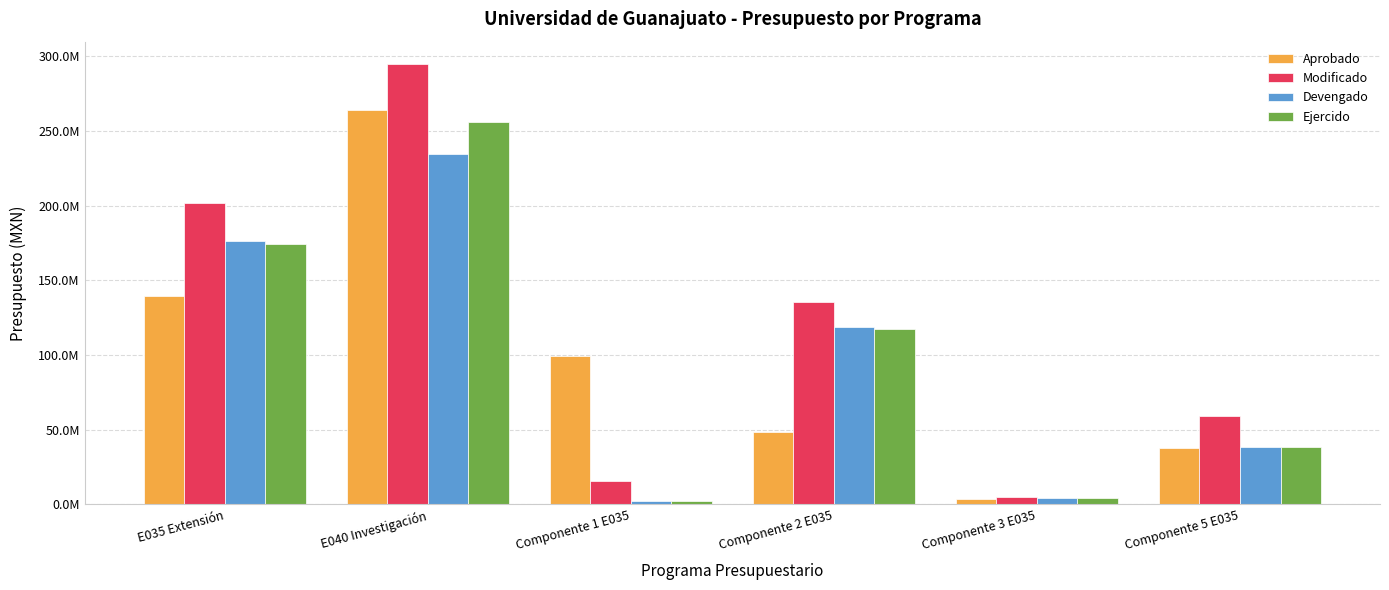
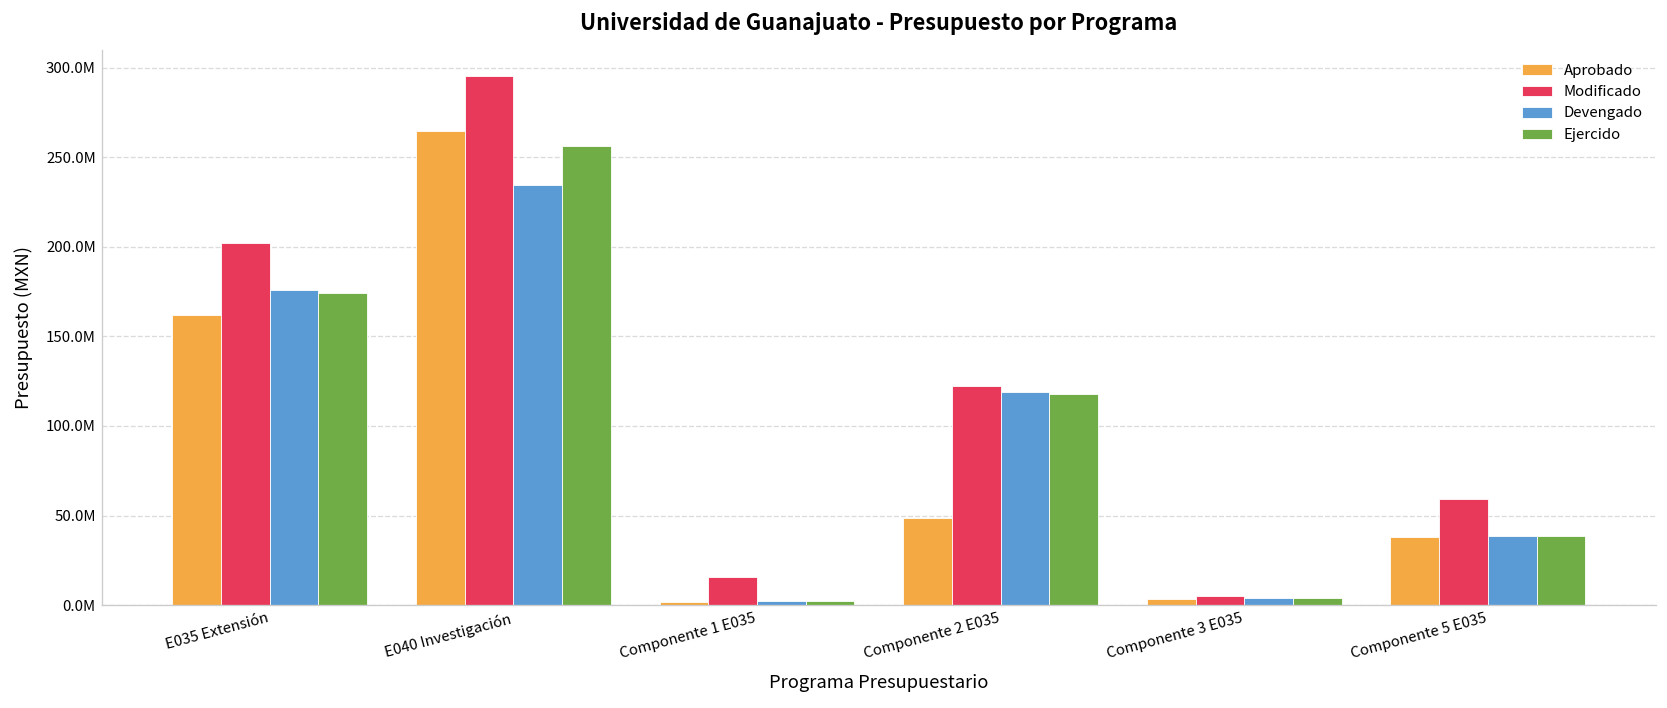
  {
    "Aprobado": {
-     "E035 Extensión": 140000000,
+     "E035 Extensión": 162000000,
      "E040 Investigación": 264000000,
-     "Componente 1 E035": 99000000,
+     "Componente 1 E035": 2000000,
      "Componente 2 E035": 48000000,
      "Componente 3 E035": 4000000,
      "Componente 5 E035": 38000000
    },
    "Modificado": {
      "E035 Extensión": 202000000,
      "E040 Investigación": 295000000,
      "Componente 1 E035": 16000000,
-     "Componente 2 E035": 136000000,
+     "Componente 2 E035": 122000000,
      "Componente 3 E035": 5000000,
      "Componente 5 E035": 59000000
    },
    "Devengado": {
      "E035 Extensión": 176000000,
      "E040 Investigación": 234000000,
      "Componente 1 E035": 2000000,
      "Componente 2 E035": 119000000,
      "Componente 3 E035": 4000000,
      "Componente 5 E035": 38000000
    },
    "Ejercido": {
      "E035 Extensión": 174000000,
      "E040 Investigación": 256000000,
      "Componente 1 E035": 2000000,
      "Componente 2 E035": 118000000,
      "Componente 3 E035": 4000000,
      "Componente 5 E035": 38000000
    }
  }
